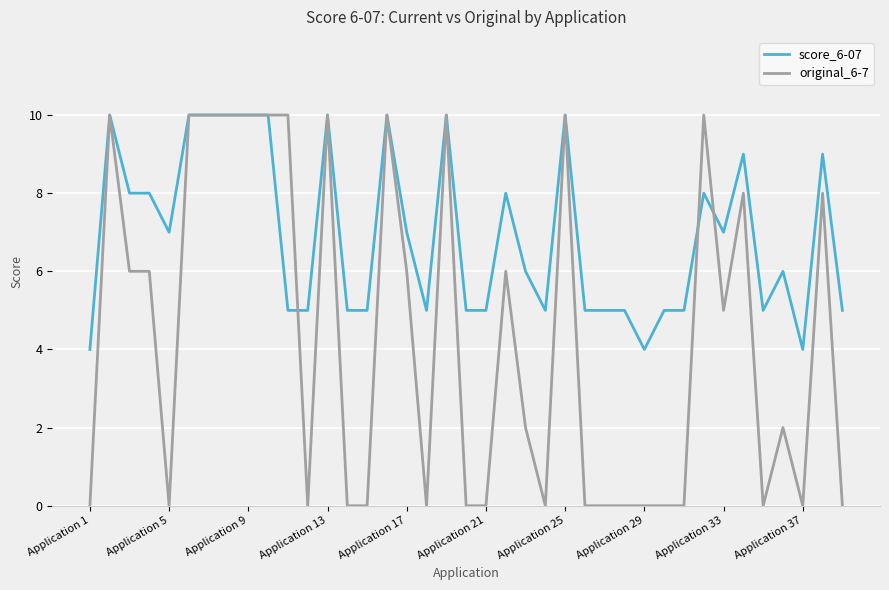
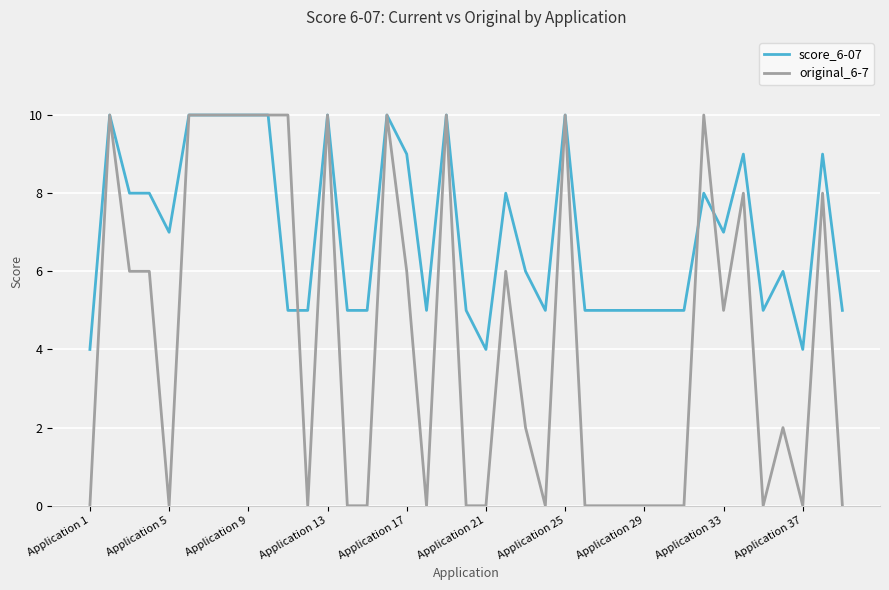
  {
    "score_6-07": {
      "Application 1": 4,
      "Application 5": 7,
-     "Application 17": 7,
-     "Application 21": 5,
-     "Application 29": 4,
+     "Application 17": 9,
+     "Application 21": 4,
+     "Application 29": 5,
      "Application 33": 7,
      "Application 37": 4
    },
    "original_6-7": {
      "Application 1": 0,
      "Application 5": 0,
      "Application 17": 6,
      "Application 21": 0,
      "Application 29": 0,
      "Application 33": 5,
      "Application 37": 0
    }
  }
